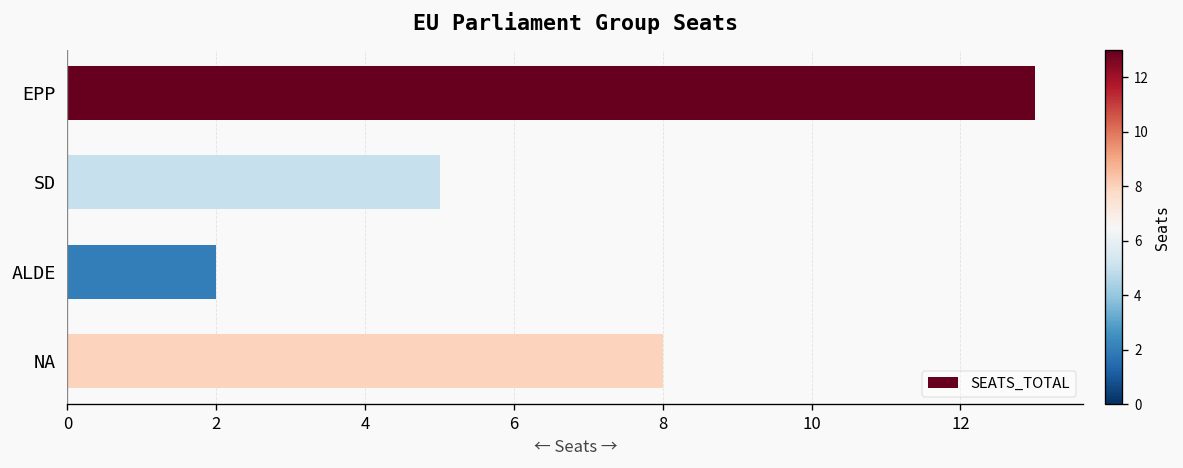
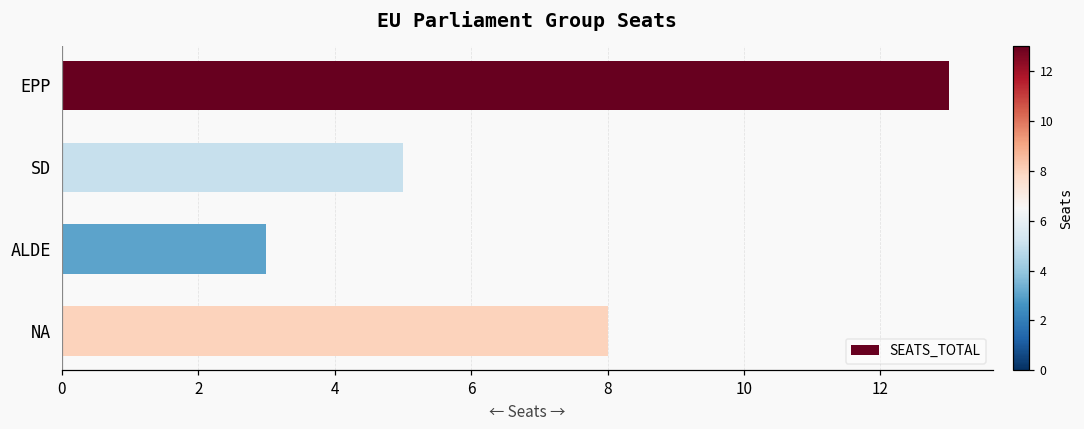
  {
    "EPP": 13,
    "SD": 5,
-   "ALDE": 2,
+   "ALDE": 3,
    "NA": 8
  }
